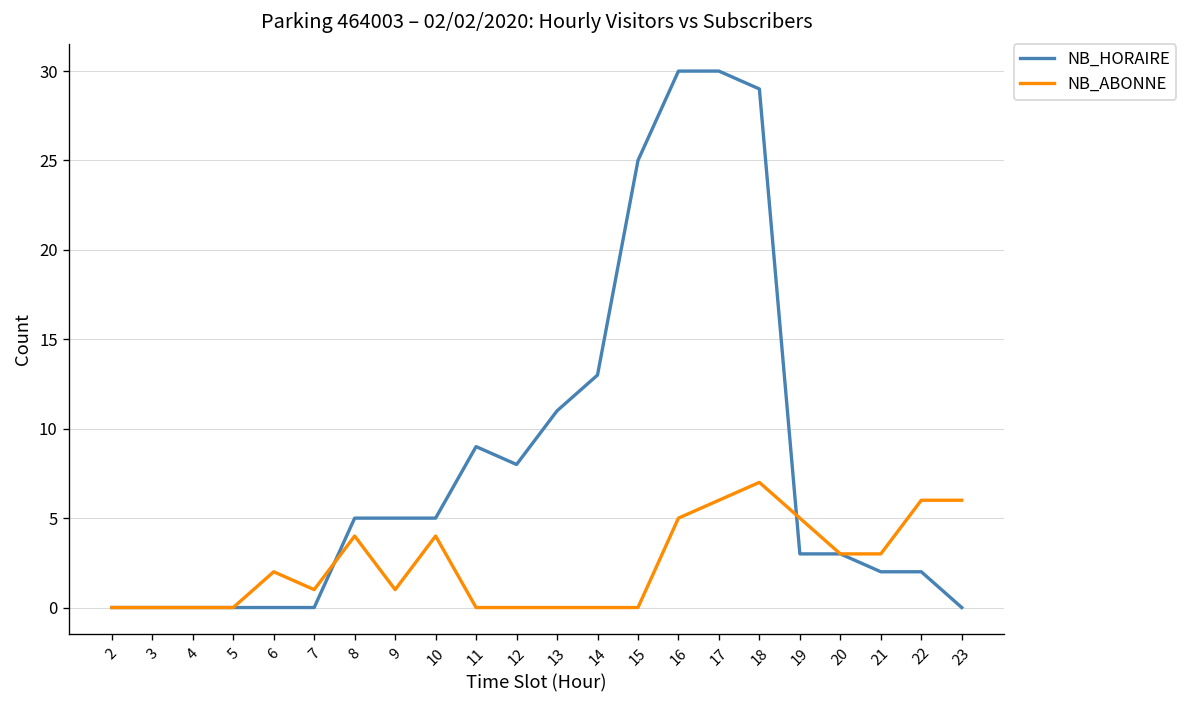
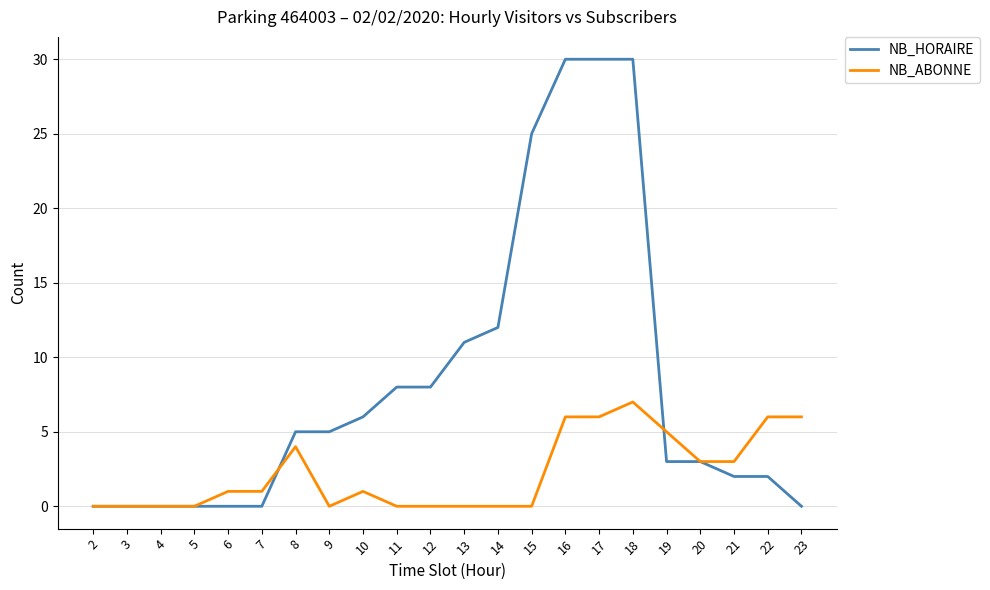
  {
    "NB_HORAIRE": {
      "6": 0,
      "7": 0,
      "8": 5,
      "9": 5,
-     "10": 5,
-     "11": 9,
+     "10": 6,
+     "11": 8,
      "12": 8,
      "13": 11,
-     "14": 13,
+     "14": 12,
      "15": 25,
      "16": 30,
      "17": 30,
-     "18": 29,
+     "18": 30,
      "19": 3,
      "21": 2,
      "22": 2,
      "23": 0
    },
    "NB_ABONNE": {
-     "6": 2,
+     "6": 1,
      "7": 1,
      "8": 4,
-     "9": 1,
-     "10": 4,
+     "9": 0,
+     "10": 1,
      "11": 0,
      "12": 0,
      "13": 0,
      "14": 0,
      "15": 0,
-     "16": 5,
+     "16": 6,
      "17": 6,
      "18": 7,
      "19": 5,
      "21": 3,
      "22": 6,
      "23": 6
    }
  }
